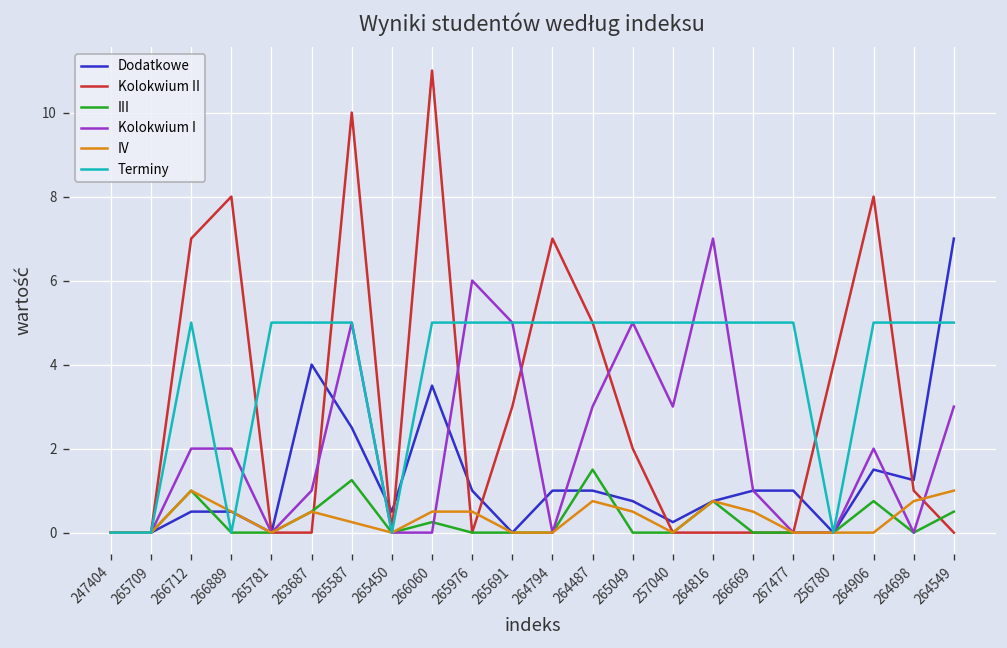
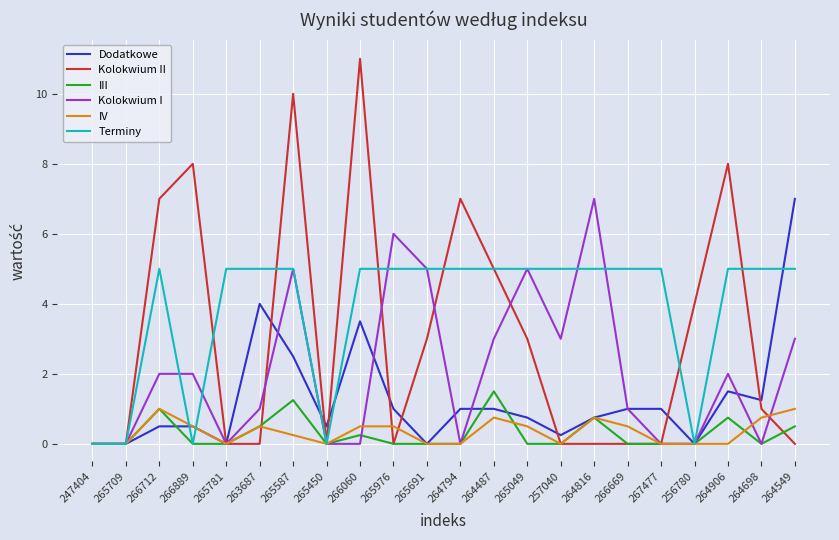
  {
    "Dodatkowe": {
      "266712": 0.5,
      "263687": 4,
      "265587": 2.5,
      "265450": 0.5,
      "266060": 3.5,
      "265976": 1,
      "264794": 1,
      "264487": 1,
      "265049": 0.8,
      "257040": 0.3,
      "267477": 1,
      "264906": 1.5,
      "264698": 1.3,
      "264549": 7
    },
    "Kolokwium II": {
      "266712": 7,
      "266889": 8,
      "263687": 0,
      "265587": 10,
      "266060": 11,
      "265691": 3,
      "264794": 7,
-     "265049": 2,
+     "265049": 3,
      "264816": 0,
      "256780": 4,
      "264906": 8,
      "264698": 1,
      "264549": 0
    },
    "III": {
      "265587": 1.3,
      "266060": 0.3,
      "264487": 1.5,
      "265049": 0,
      "264906": 0.8,
      "264549": 0.5
    },
    "Kolokwium I": {
      "266712": 2,
      "266889": 2,
      "263687": 1,
      "266060": 0,
      "265976": 6,
      "264487": 3,
      "257040": 3,
      "264816": 7,
      "264906": 2,
      "264549": 3
    },
    "IV": {
      "265587": 0.3,
      "266060": 0.5,
      "265976": 0.5,
      "264487": 0.8,
      "265049": 0.5,
      "266669": 0.5,
      "264906": 0,
      "264698": 0.8,
      "264549": 1
    },
    "Terminy": {
      "266712": 5,
      "265781": 5,
      "263687": 5,
      "266060": 5,
      "265976": 5,
      "264794": 5,
      "257040": 5,
      "264816": 5,
      "266669": 5,
      "267477": 5,
      "264906": 5,
      "264698": 5,
      "264549": 5
    }
  }
